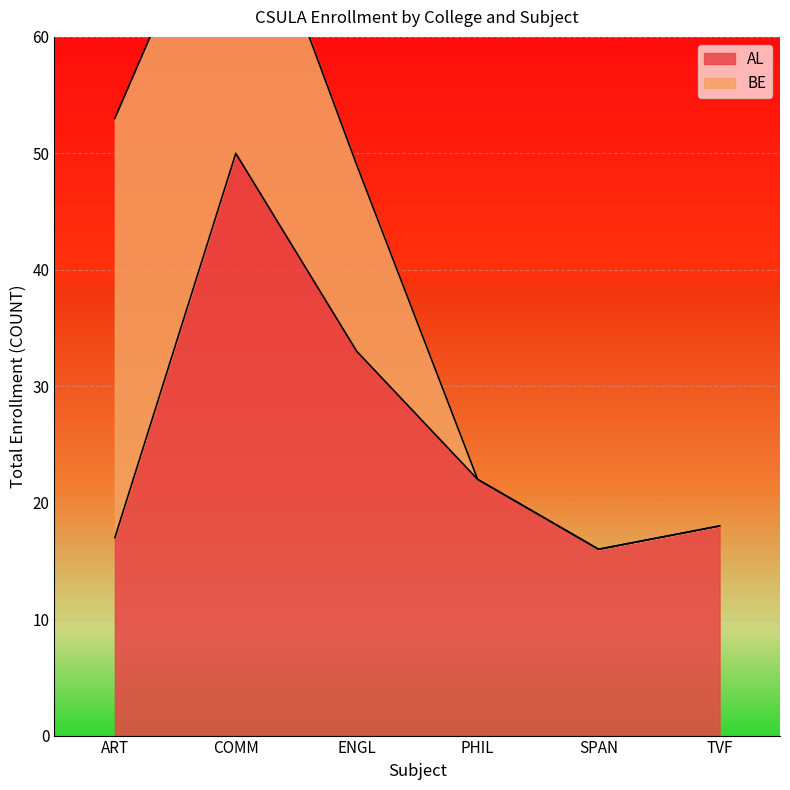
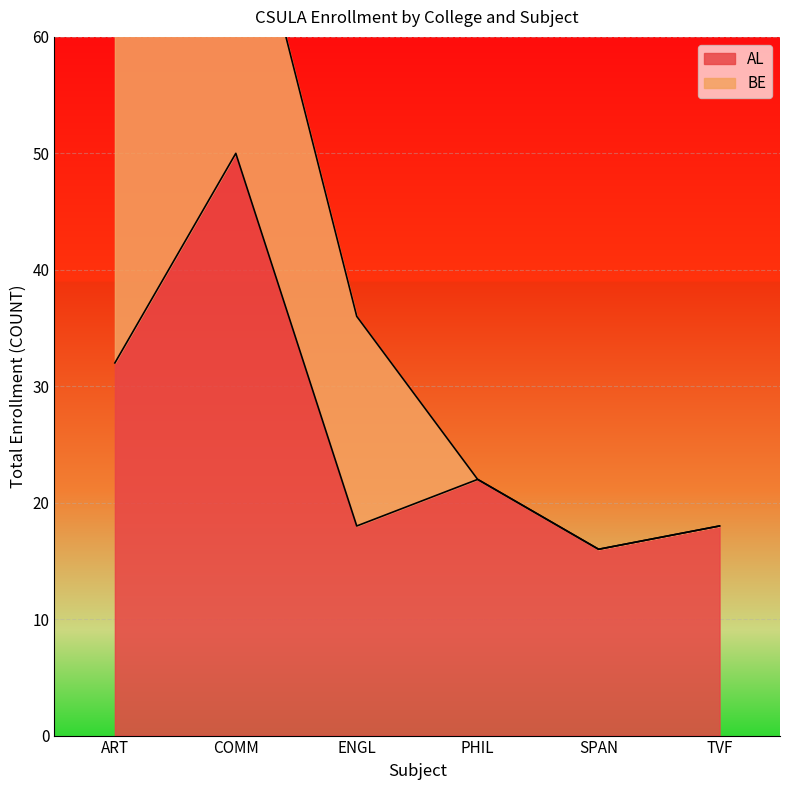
  {
    "AL": {
-     "ART": 17,
+     "ART": 32,
      "COMM": 50,
-     "ENGL": 33
+     "ENGL": 18
    },
    "BE": {
-     "ENGL": 16
+     "ENGL": 18
    }
  }
